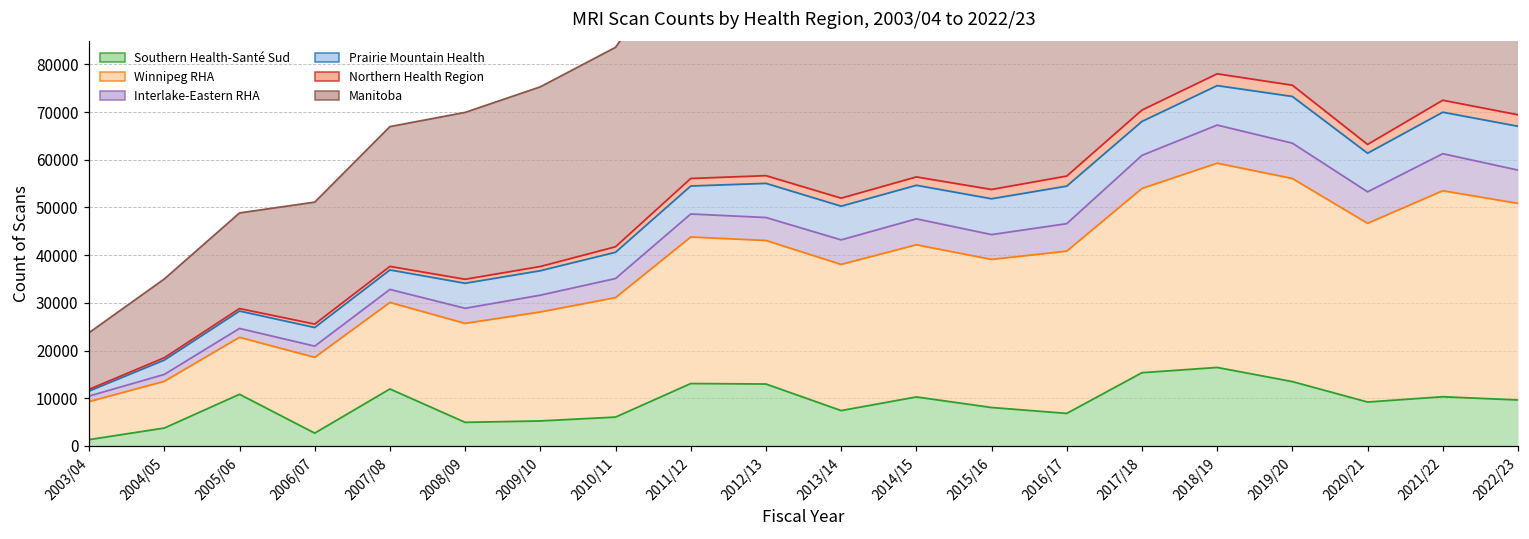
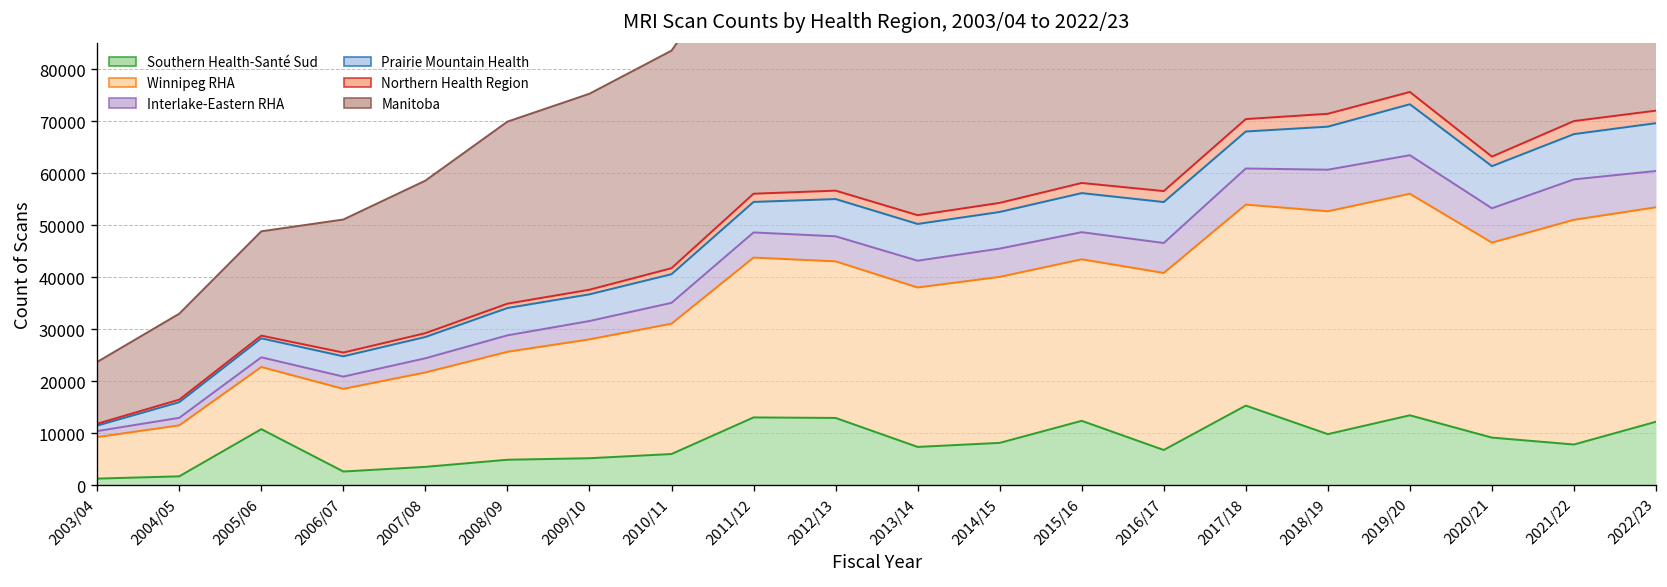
  {
    "Southern Health-Santé Sud": {
      "2003/04": 1000,
-     "2004/05": 4000,
+     "2004/05": 2000,
      "2005/06": 11000,
      "2006/07": 3000,
-     "2007/08": 12000,
+     "2007/08": 4000,
      "2008/09": 5000,
      "2009/10": 5000,
      "2010/11": 6000,
      "2011/12": 13000,
      "2012/13": 13000,
      "2013/14": 7000,
-     "2014/15": 10000,
-     "2015/16": 8000,
+     "2014/15": 8000,
+     "2015/16": 12000,
      "2016/17": 7000,
      "2017/18": 15000,
-     "2018/19": 16000,
+     "2018/19": 10000,
      "2019/20": 13000,
      "2020/21": 9000,
-     "2021/22": 10000,
-     "2022/23": 10000
+     "2021/22": 8000,
+     "2022/23": 12000
    }
  }
